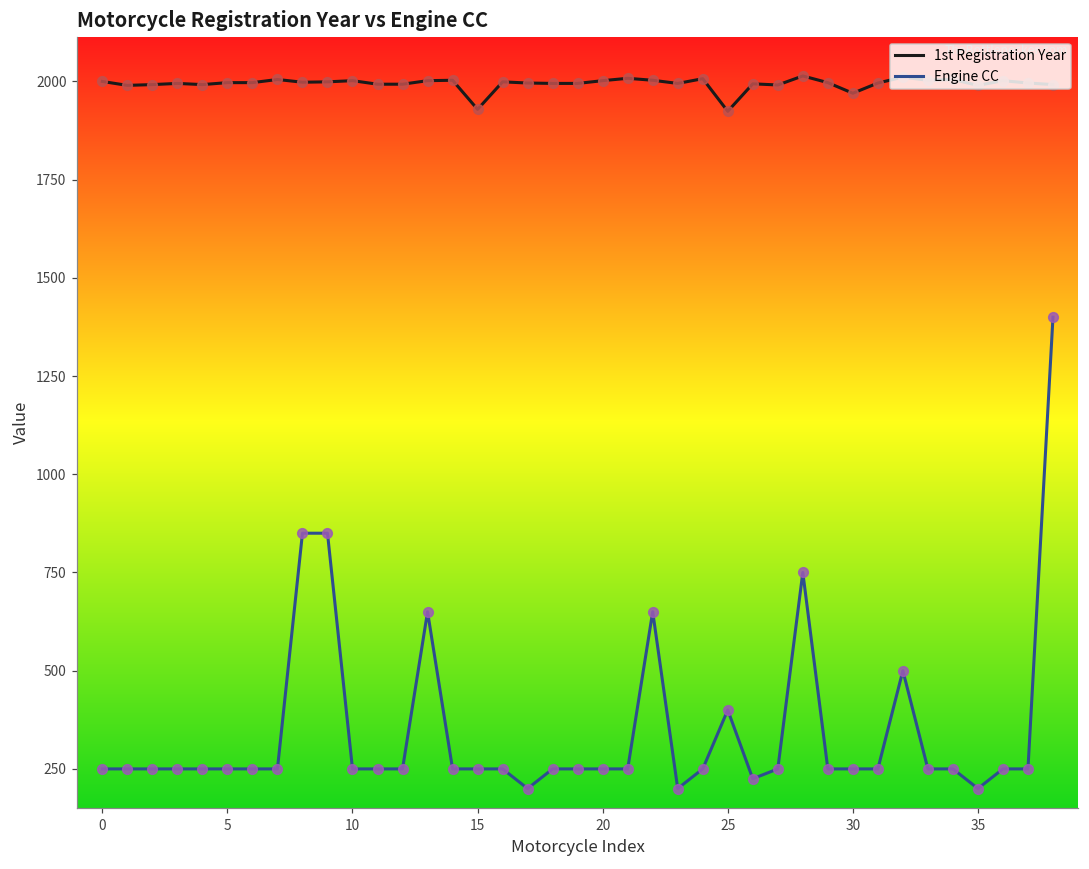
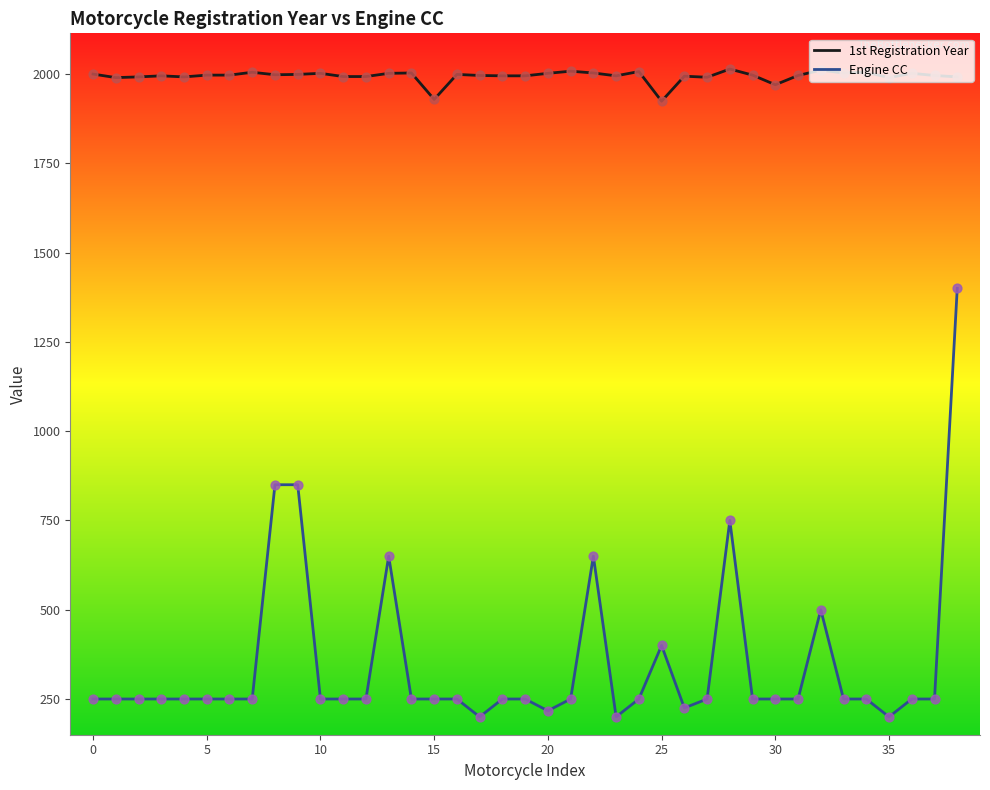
  {
    "1st Registration Year": {
      "0": 2000,
      "5": 2000,
      "10": 2000,
      "15": 1930,
      "20": 2000,
      "25": 1920,
      "30": 1970
    },
    "Engine CC": {
      "0": 250,
      "5": 250,
      "10": 250,
      "15": 250,
-     "20": 250,
+     "20": 220,
      "25": 400,
      "30": 250,
      "35": 200
    }
  }
